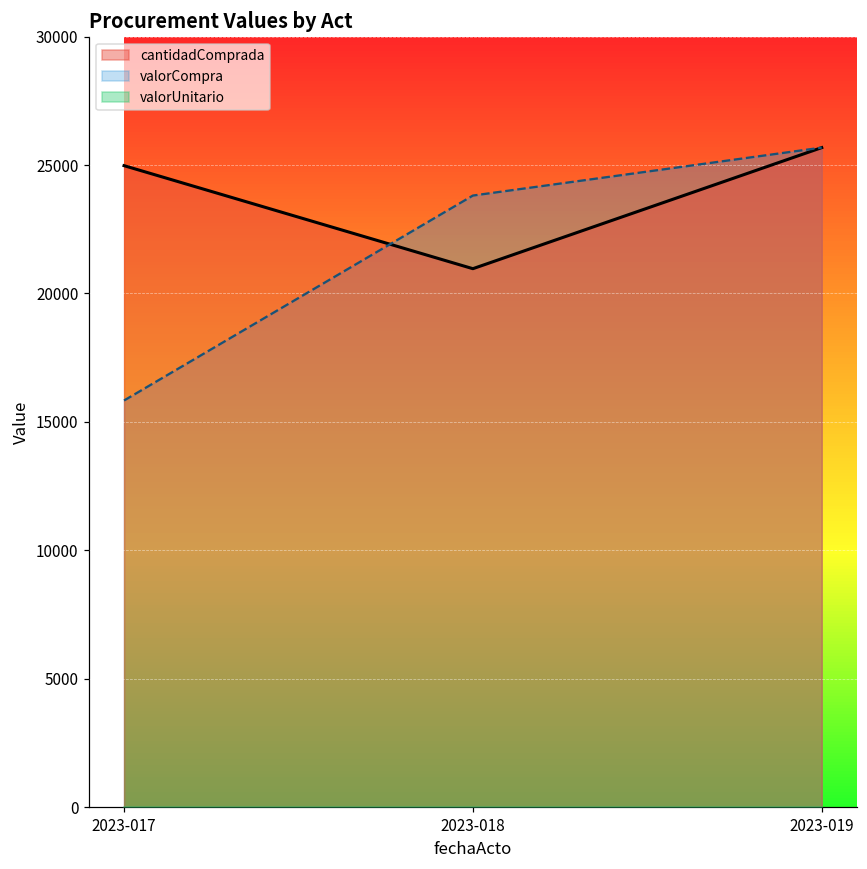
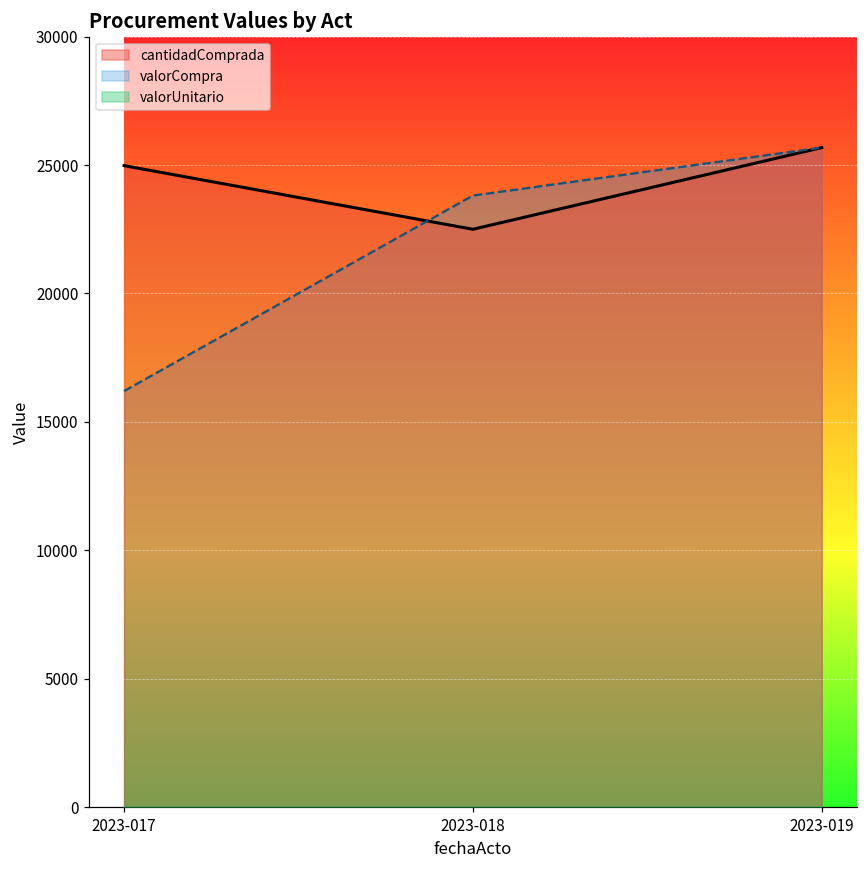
  {
    "cantidadComprada": {
      "2023-017": 25000,
-     "2023-018": 21000
+     "2023-018": 22500
    },
    "valorCompra": {
-     "2023-017": 15800,
+     "2023-017": 16200,
      "2023-018": 23800
    },
    "valorUnitario": {
      "2023-017": 0,
      "2023-018": 0,
      "2023-019": 0
    }
  }
